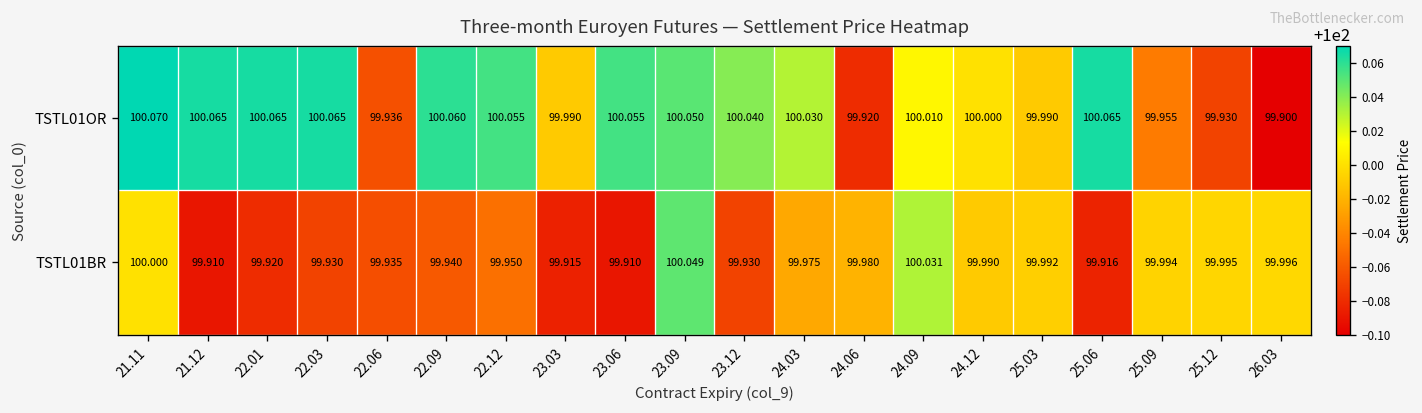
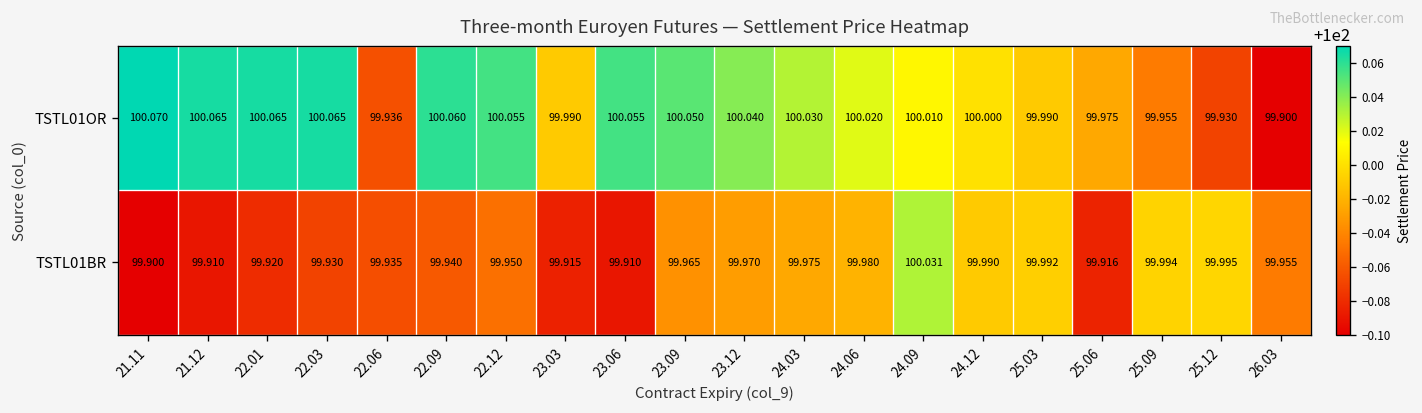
  {
    "TSTL01OR": {
      "21.11": 100.070,
      "21.12": 100.065,
      "22.01": 100.065,
      "22.03": 100.065,
      "22.06": 99.936,
      "22.09": 100.060,
      "22.12": 100.055,
      "23.03": 99.990,
      "23.06": 100.055,
      "23.09": 100.050,
      "23.12": 100.040,
      "24.03": 100.030,
-     "24.06": 99.920,
+     "24.06": 100.020,
      "24.09": 100.010,
      "24.12": 100.000,
      "25.03": 99.990,
-     "25.06": 100.065,
+     "25.06": 99.975,
      "25.09": 99.955,
      "25.12": 99.930,
      "26.03": 99.900
    },
    "TSTL01BR": {
-     "21.11": 100.000,
+     "21.11": 99.900,
      "21.12": 99.910,
      "22.01": 99.920,
      "22.03": 99.930,
      "22.06": 99.935,
      "22.09": 99.940,
      "22.12": 99.950,
      "23.03": 99.915,
      "23.06": 99.910,
-     "23.09": 100.049,
-     "23.12": 99.930,
+     "23.09": 99.965,
+     "23.12": 99.970,
      "24.03": 99.975,
      "24.06": 99.980,
      "24.09": 100.031,
      "24.12": 99.990,
      "25.03": 99.992,
      "25.06": 99.916,
      "25.09": 99.994,
      "25.12": 99.995,
-     "26.03": 99.996
+     "26.03": 99.955
    }
  }
